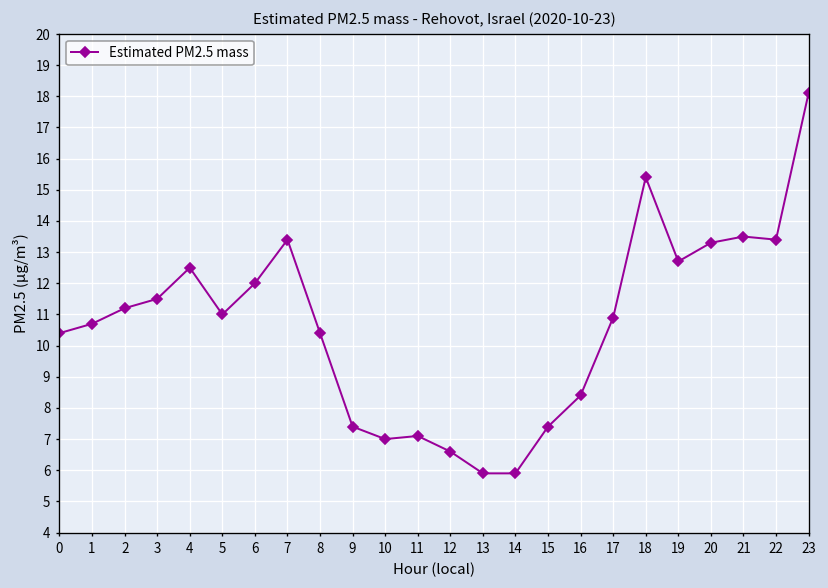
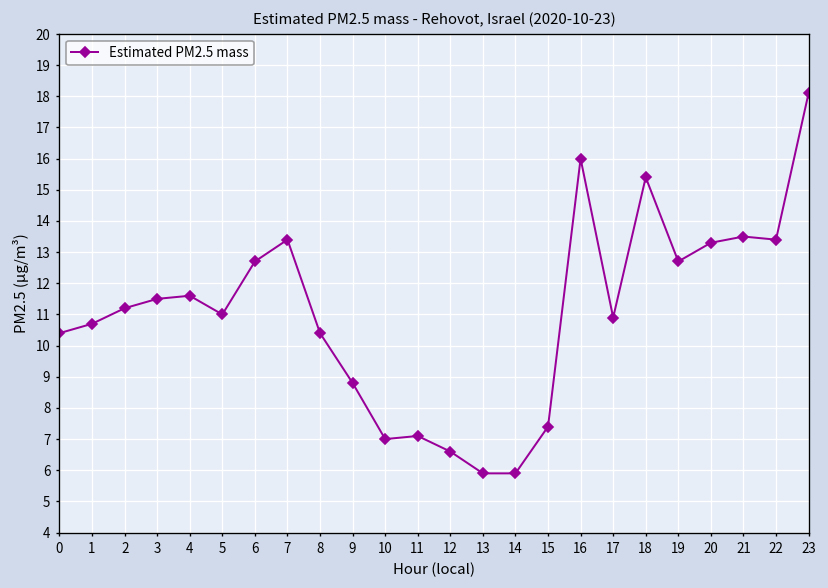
  {
    "0": 10.4,
    "1": 10.7,
    "2": 11.2,
    "3": 11.5,
-   "4": 12.5,
+   "4": 11.6,
    "5": 11.0,
-   "6": 12.0,
+   "6": 12.7,
    "7": 13.4,
    "8": 10.4,
-   "9": 7.4,
+   "9": 8.8,
    "10": 7.0,
    "11": 7.1,
    "12": 6.6,
    "13": 5.9,
    "14": 5.9,
    "15": 7.4,
-   "16": 8.4,
+   "16": 16.0,
    "17": 10.9,
    "18": 15.4,
    "19": 12.7,
    "20": 13.3,
    "21": 13.5,
    "22": 13.4,
    "23": 18.1
  }
